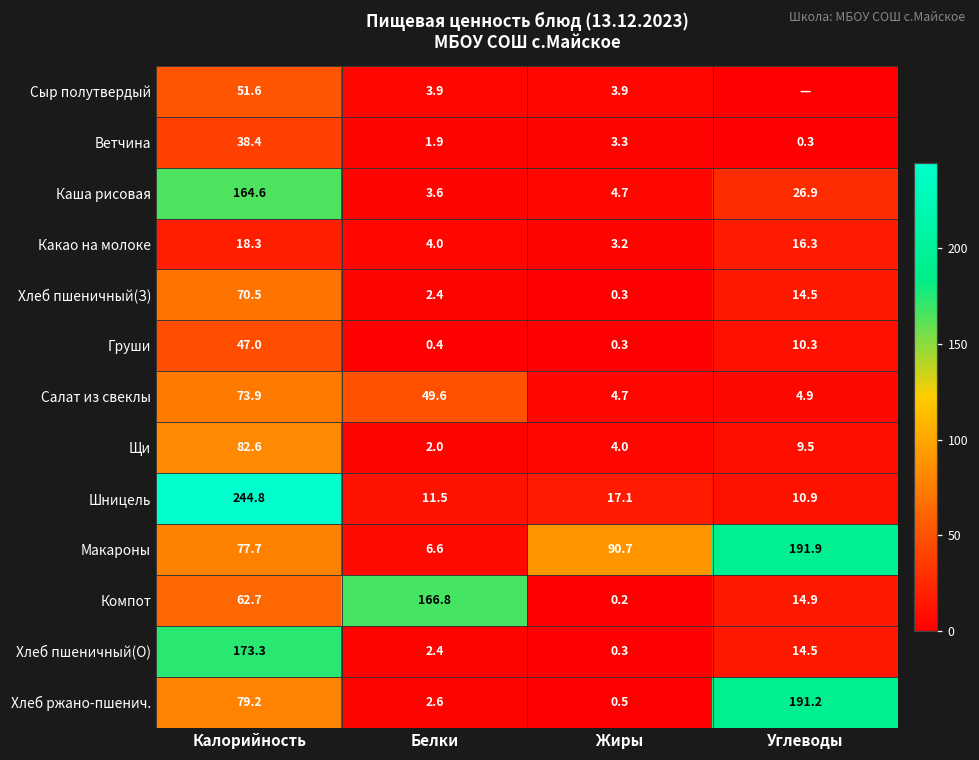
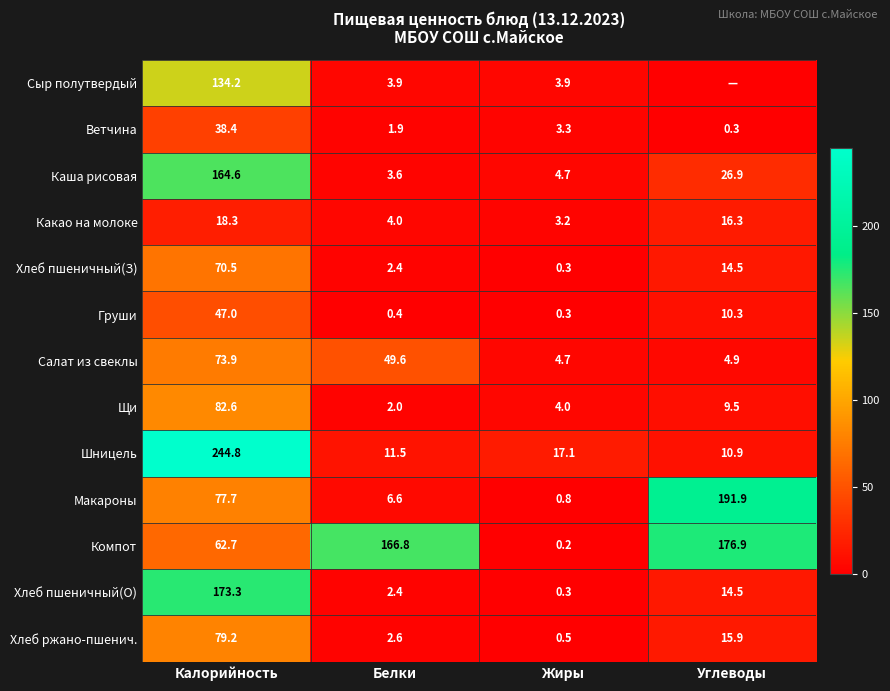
  {
    "Сыр полутвердый": {
-     "Калорийность": 51.6,
+     "Калорийность": 134.2,
      "Белки": 3.9,
      "Жиры": 3.9
    },
    "Ветчина": {
      "Калорийность": 38.4,
      "Белки": 1.9,
      "Жиры": 3.3,
      "Углеводы": 0.3
    },
    "Каша рисовая": {
      "Калорийность": 164.6,
      "Белки": 3.6,
      "Жиры": 4.7,
      "Углеводы": 26.9
    },
    "Какао на молоке": {
      "Калорийность": 18.3,
      "Белки": 4.0,
      "Жиры": 3.2,
      "Углеводы": 16.3
    },
    "Хлеб пшеничный(З)": {
      "Калорийность": 70.5,
      "Белки": 2.4,
      "Жиры": 0.3,
      "Углеводы": 14.5
    },
    "Груши": {
      "Калорийность": 47.0,
      "Белки": 0.4,
      "Жиры": 0.3,
      "Углеводы": 10.3
    },
    "Салат из свеклы": {
      "Калорийность": 73.9,
      "Белки": 49.6,
      "Жиры": 4.7,
      "Углеводы": 4.9
    },
    "Щи": {
      "Калорийность": 82.6,
      "Белки": 2.0,
      "Жиры": 4.0,
      "Углеводы": 9.5
    },
    "Шницель": {
      "Калорийность": 244.8,
      "Белки": 11.5,
      "Жиры": 17.1,
      "Углеводы": 10.9
    },
    "Макароны": {
      "Калорийность": 77.7,
      "Белки": 6.6,
-     "Жиры": 90.7,
+     "Жиры": 0.8,
      "Углеводы": 191.9
    },
    "Компот": {
      "Калорийность": 62.7,
      "Белки": 166.8,
      "Жиры": 0.2,
-     "Углеводы": 14.9
+     "Углеводы": 176.9
    },
    "Хлеб пшеничный(О)": {
      "Калорийность": 173.3,
      "Белки": 2.4,
      "Жиры": 0.3,
      "Углеводы": 14.5
    },
    "Хлеб ржано-пшенич.": {
      "Калорийность": 79.2,
      "Белки": 2.6,
      "Жиры": 0.5,
-     "Углеводы": 191.2
+     "Углеводы": 15.9
    }
  }
